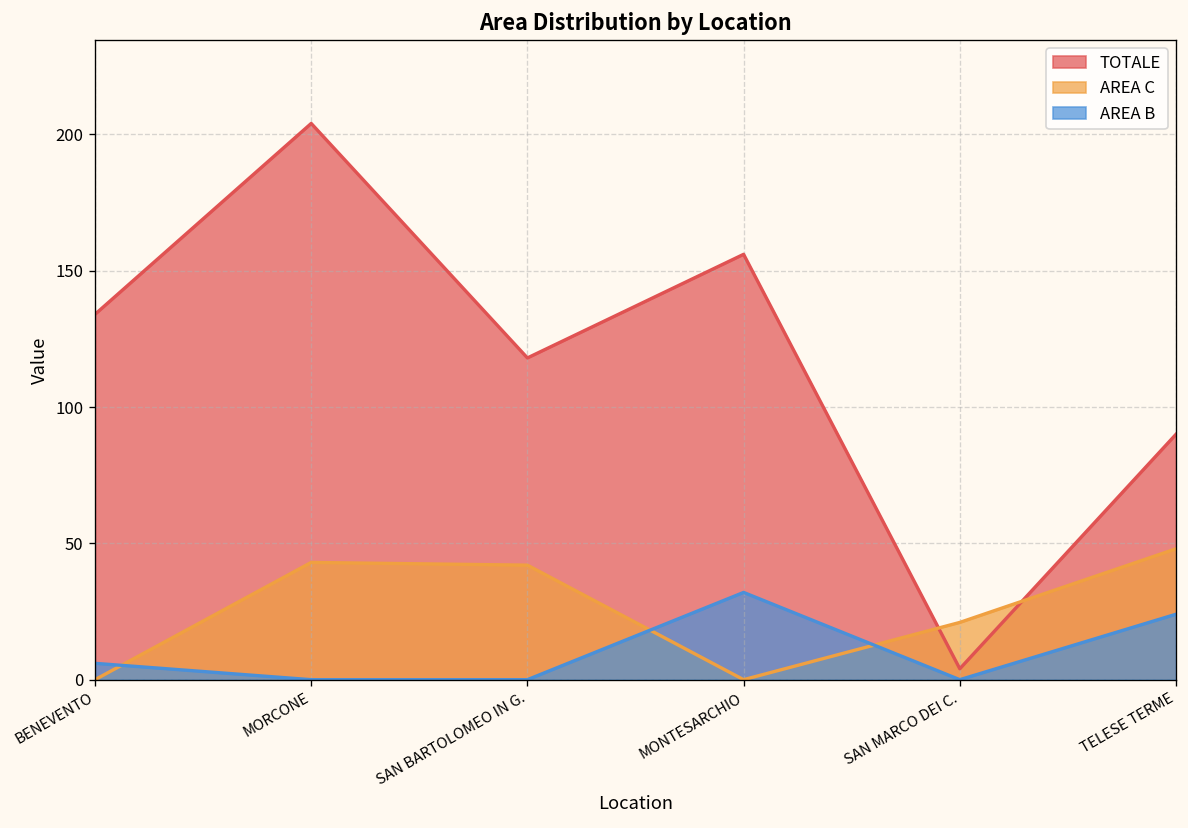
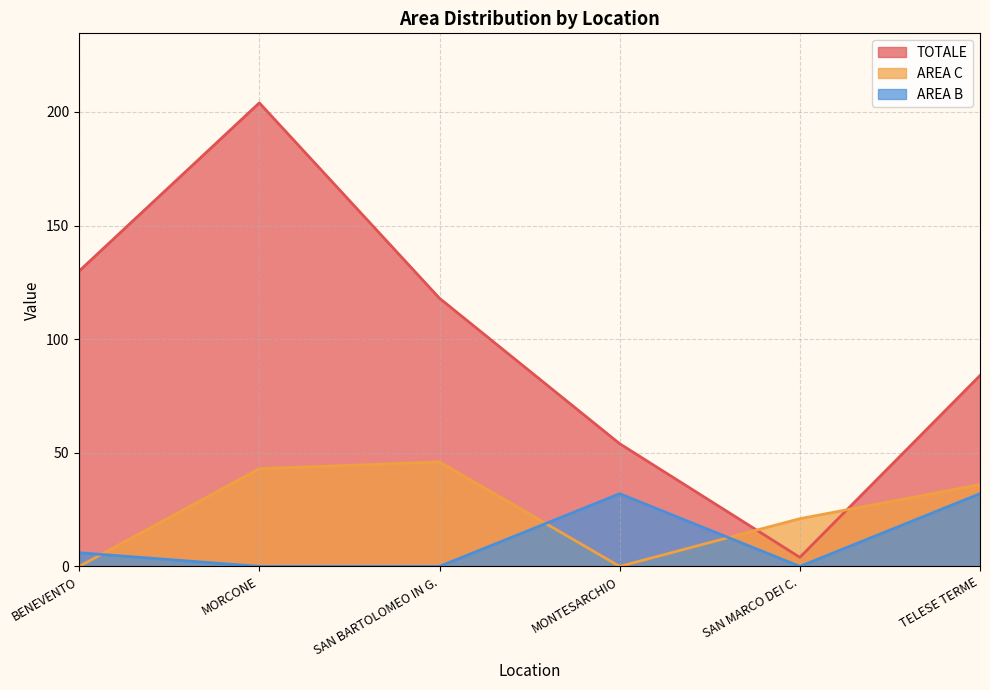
  {
    "TOTALE": {
-     "BENEVENTO": 134,
+     "BENEVENTO": 130,
      "MORCONE": 204,
      "SAN BARTOLOMEO IN G.": 118,
-     "MONTESARCHIO": 156,
+     "MONTESARCHIO": 54,
      "SAN MARCO DEI C.": 4,
-     "TELESE TERME": 90
+     "TELESE TERME": 84
    },
    "AREA C": {
      "BENEVENTO": 0,
      "MORCONE": 43,
-     "SAN BARTOLOMEO IN G.": 42,
+     "SAN BARTOLOMEO IN G.": 46,
      "MONTESARCHIO": 0,
      "SAN MARCO DEI C.": 21,
-     "TELESE TERME": 48
+     "TELESE TERME": 36
    },
    "AREA B": {
      "BENEVENTO": 6,
      "MORCONE": 0,
      "SAN BARTOLOMEO IN G.": 0,
      "MONTESARCHIO": 32,
      "SAN MARCO DEI C.": 0,
-     "TELESE TERME": 24
+     "TELESE TERME": 32
    }
  }
